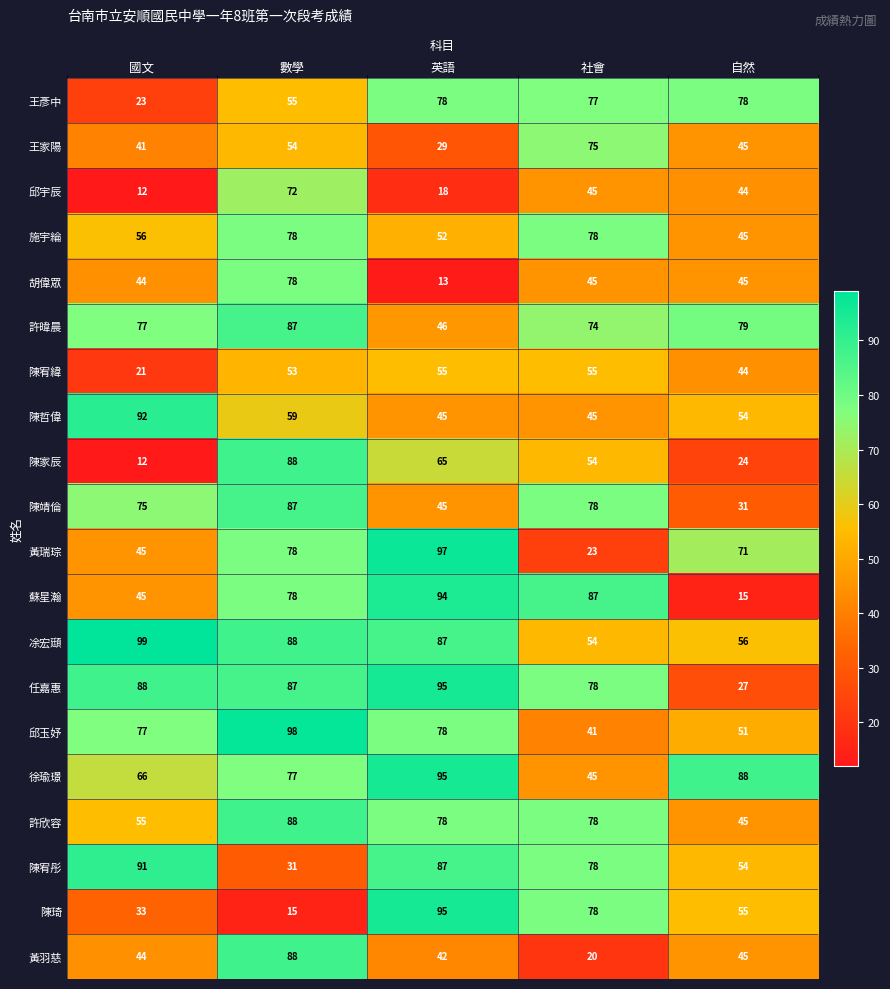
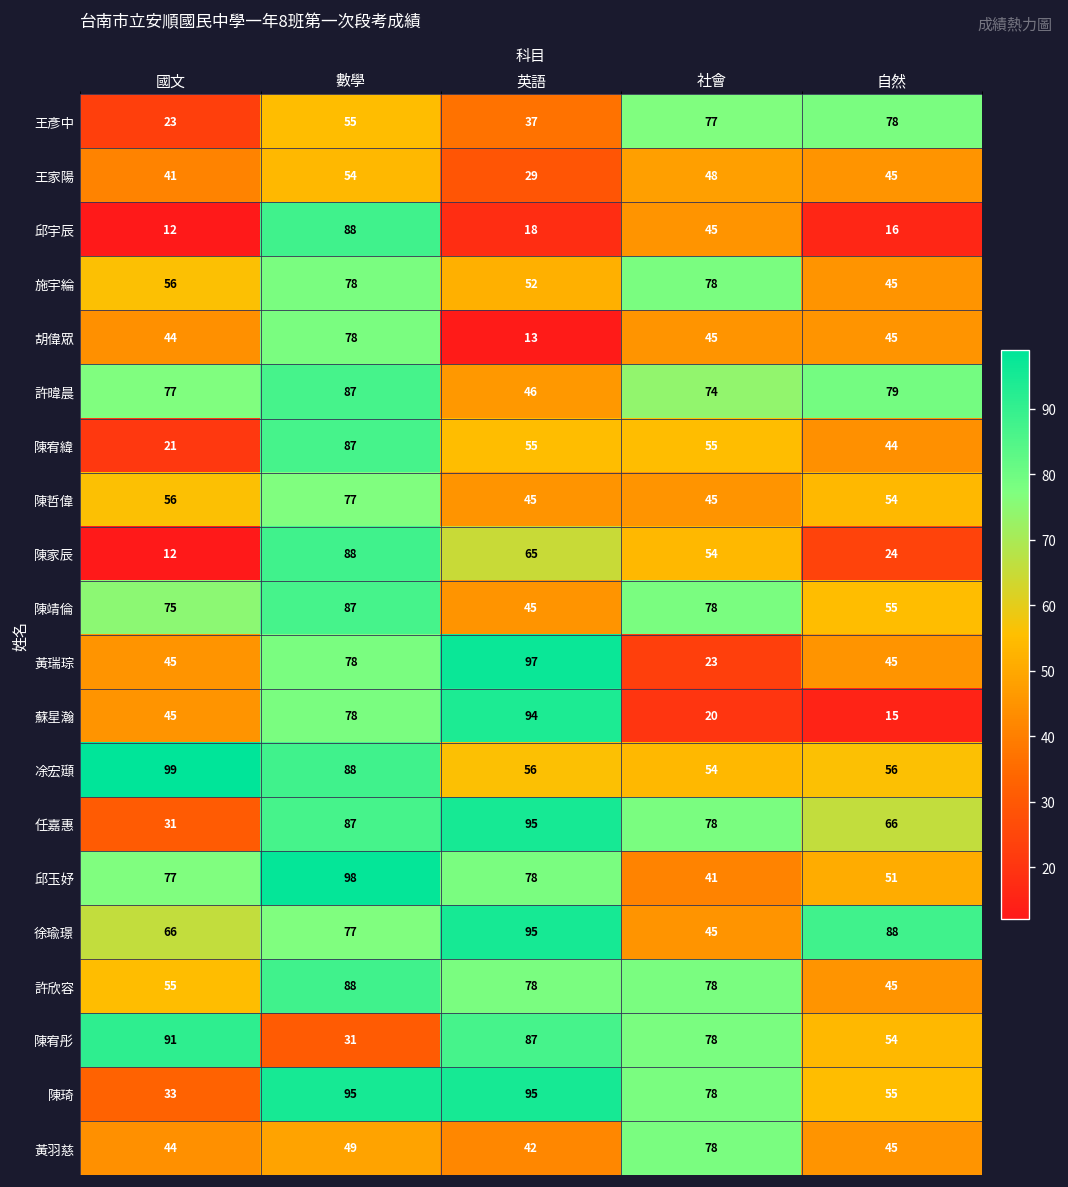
  {
    "王彥中": {
      "國文": 23,
      "數學": 55,
-     "英語": 78,
+     "英語": 37,
      "社會": 77,
      "自然": 78
    },
    "王家陽": {
      "國文": 41,
      "數學": 54,
      "英語": 29,
-     "社會": 75,
+     "社會": 48,
      "自然": 45
    },
    "邱宇辰": {
      "國文": 12,
-     "數學": 72,
+     "數學": 88,
      "英語": 18,
      "社會": 45,
-     "自然": 44
+     "自然": 16
    },
    "施宇綸": {
      "國文": 56,
      "數學": 78,
      "英語": 52,
      "社會": 78,
      "自然": 45
    },
    "胡偉眾": {
      "國文": 44,
      "數學": 78,
      "英語": 13,
      "社會": 45,
      "自然": 45
    },
    "許暐晨": {
      "國文": 77,
      "數學": 87,
      "英語": 46,
      "社會": 74,
      "自然": 79
    },
    "陳宥緯": {
      "國文": 21,
-     "數學": 53,
+     "數學": 87,
      "英語": 55,
      "社會": 55,
      "自然": 44
    },
    "陳哲偉": {
-     "國文": 92,
-     "數學": 59,
+     "國文": 56,
+     "數學": 77,
      "英語": 45,
      "社會": 45,
      "自然": 54
    },
    "陳家辰": {
      "國文": 12,
      "數學": 88,
      "英語": 65,
      "社會": 54,
      "自然": 24
    },
    "陳靖倫": {
      "國文": 75,
      "數學": 87,
      "英語": 45,
      "社會": 78,
-     "自然": 31
+     "自然": 55
    },
    "黃瑞琮": {
      "國文": 45,
      "數學": 78,
      "英語": 97,
      "社會": 23,
-     "自然": 71
+     "自然": 45
    },
    "蘇星瀚": {
      "國文": 45,
      "數學": 78,
      "英語": 94,
-     "社會": 87,
+     "社會": 20,
      "自然": 15
    },
    "凃宏頲": {
      "國文": 99,
      "數學": 88,
-     "英語": 87,
+     "英語": 56,
      "社會": 54,
      "自然": 56
    },
    "任嘉惠": {
-     "國文": 88,
+     "國文": 31,
      "數學": 87,
      "英語": 95,
      "社會": 78,
-     "自然": 27
+     "自然": 66
    },
    "邱玉妤": {
      "國文": 77,
      "數學": 98,
      "英語": 78,
      "社會": 41,
      "自然": 51
    },
    "徐瑜璟": {
      "國文": 66,
      "數學": 77,
      "英語": 95,
      "社會": 45,
      "自然": 88
    },
    "許欣容": {
      "國文": 55,
      "數學": 88,
      "英語": 78,
      "社會": 78,
      "自然": 45
    },
    "陳宥彤": {
      "國文": 91,
      "數學": 31,
      "英語": 87,
      "社會": 78,
      "自然": 54
    },
    "陳琦": {
      "國文": 33,
-     "數學": 15,
+     "數學": 95,
      "英語": 95,
      "社會": 78,
      "自然": 55
    },
    "黃羽慈": {
      "國文": 44,
-     "數學": 88,
+     "數學": 49,
      "英語": 42,
-     "社會": 20,
+     "社會": 78,
      "自然": 45
    }
  }
